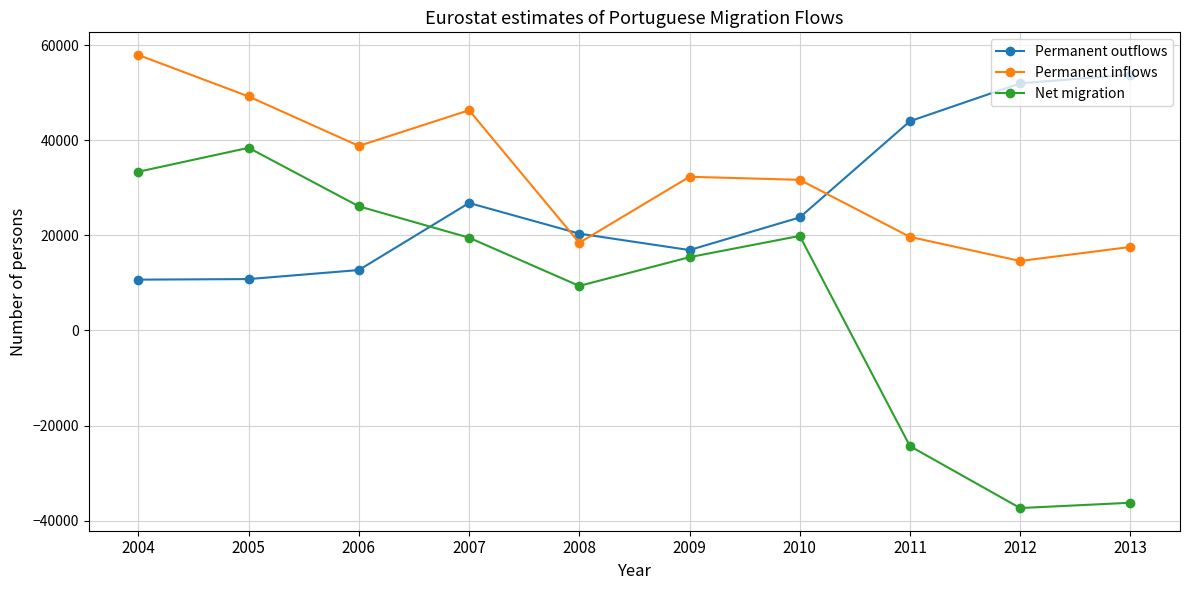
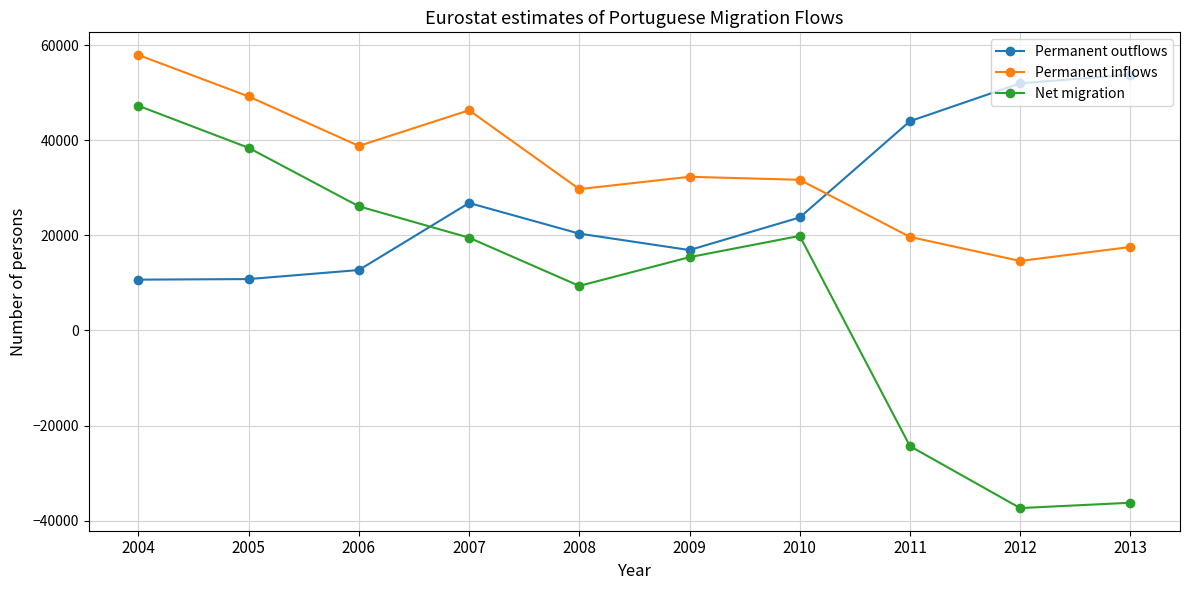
  {
    "Permanent outflows": {
      "2004": 11000,
      "2005": 11000,
      "2006": 13000,
      "2007": 27000,
      "2008": 20000,
      "2009": 17000,
      "2010": 24000,
      "2011": 44000
    },
    "Permanent inflows": {
      "2004": 58000,
      "2005": 49000,
      "2006": 39000,
      "2007": 46000,
-     "2008": 18000,
+     "2008": 30000,
      "2009": 32000,
      "2010": 32000,
      "2011": 20000,
      "2012": 15000,
      "2013": 18000
    },
    "Net migration": {
-     "2004": 33000,
+     "2004": 47000,
      "2005": 38000,
      "2006": 26000,
      "2007": 20000,
      "2008": 9000,
      "2009": 15000,
      "2010": 20000,
      "2011": -24000,
      "2012": -37000,
      "2013": -36000
    }
  }
